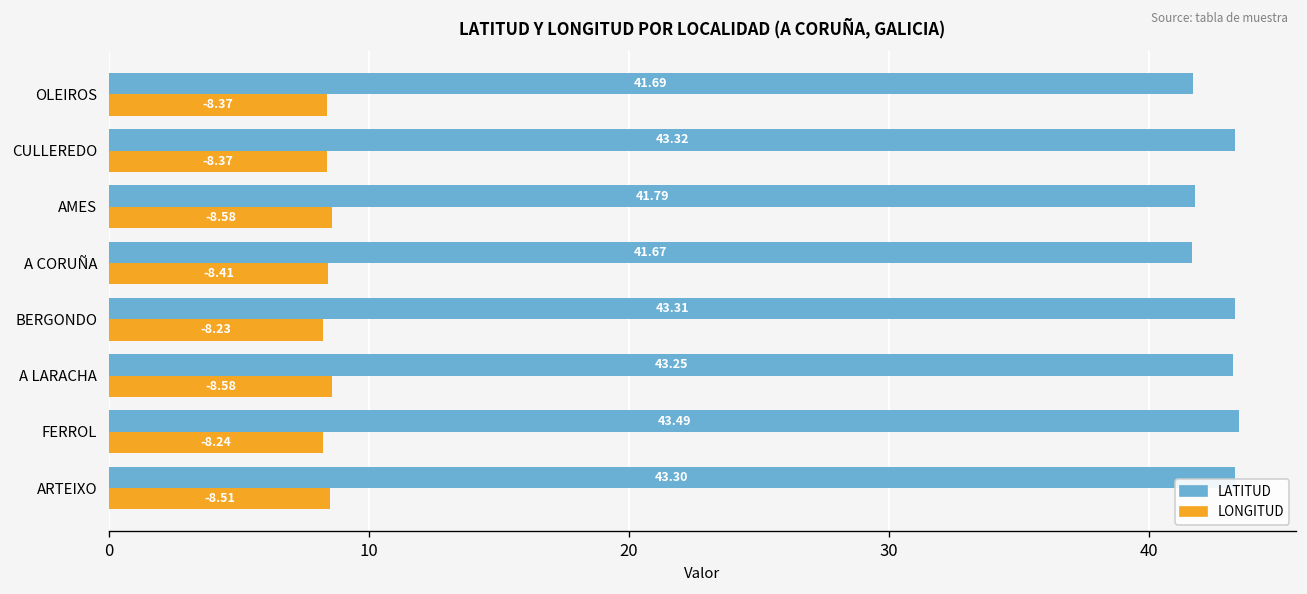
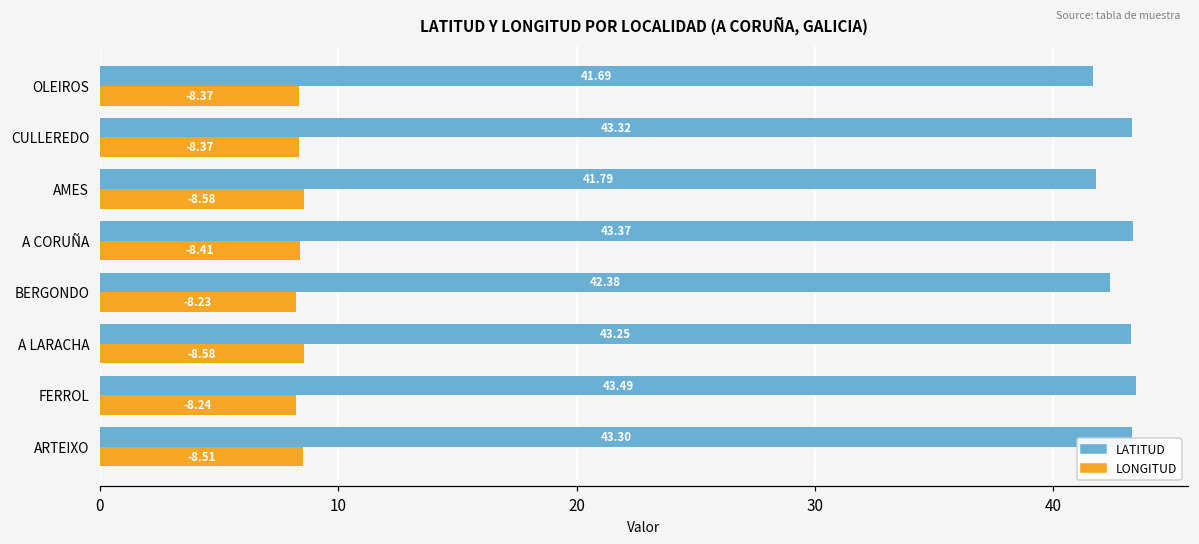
  {
    "LATITUD": {
      "OLEIROS": 41.69,
      "CULLEREDO": 43.32,
      "AMES": 41.79,
-     "A CORUÑA": 41.67,
-     "BERGONDO": 43.31,
+     "A CORUÑA": 43.37,
+     "BERGONDO": 42.38,
      "A LARACHA": 43.25,
      "FERROL": 43.49,
      "ARTEIXO": 43.30
    }
  }
